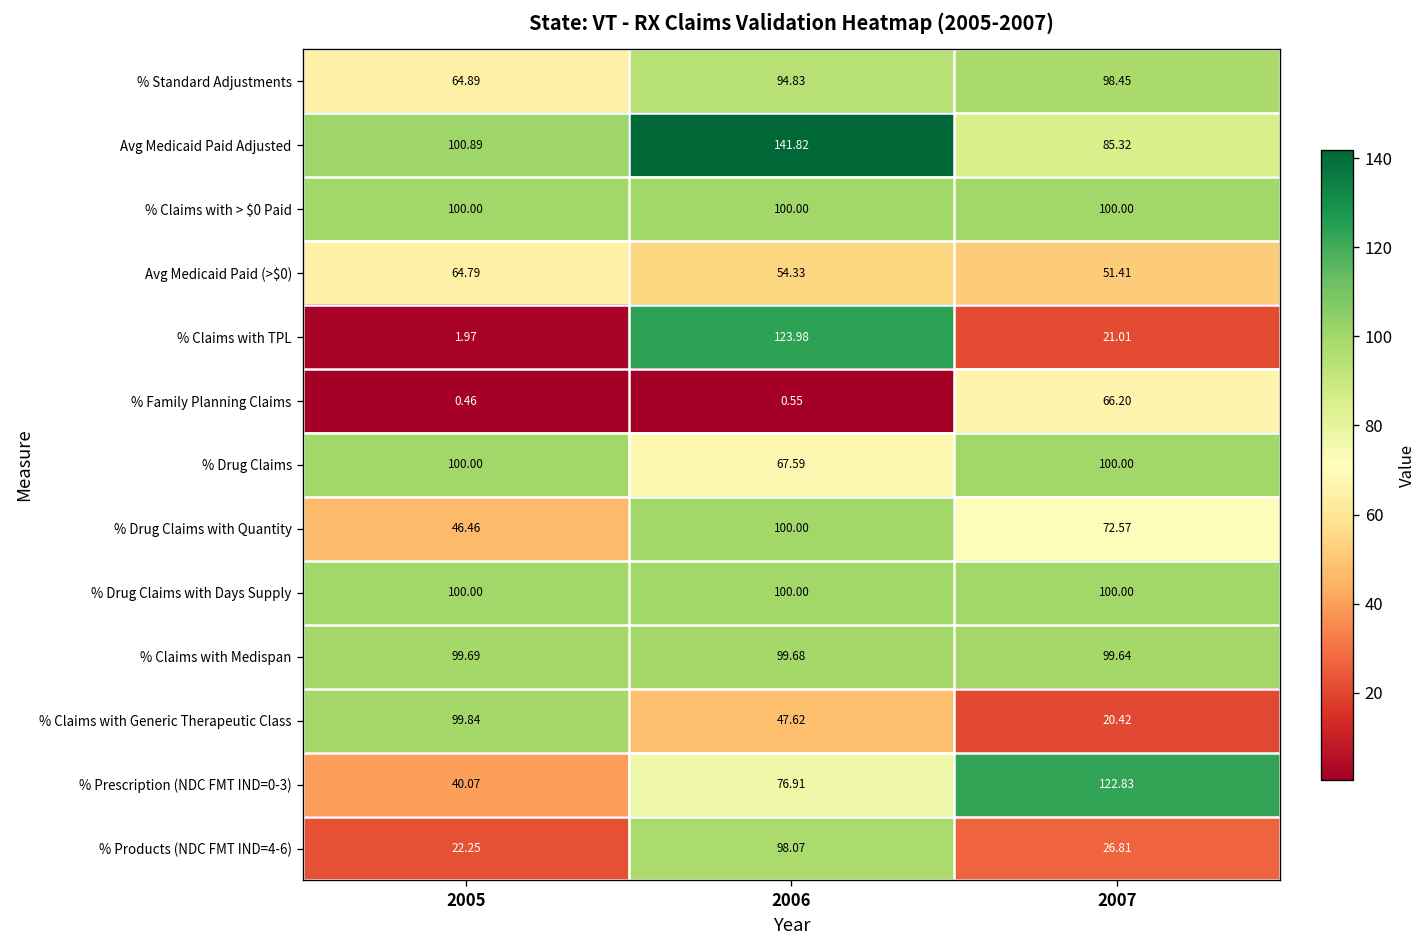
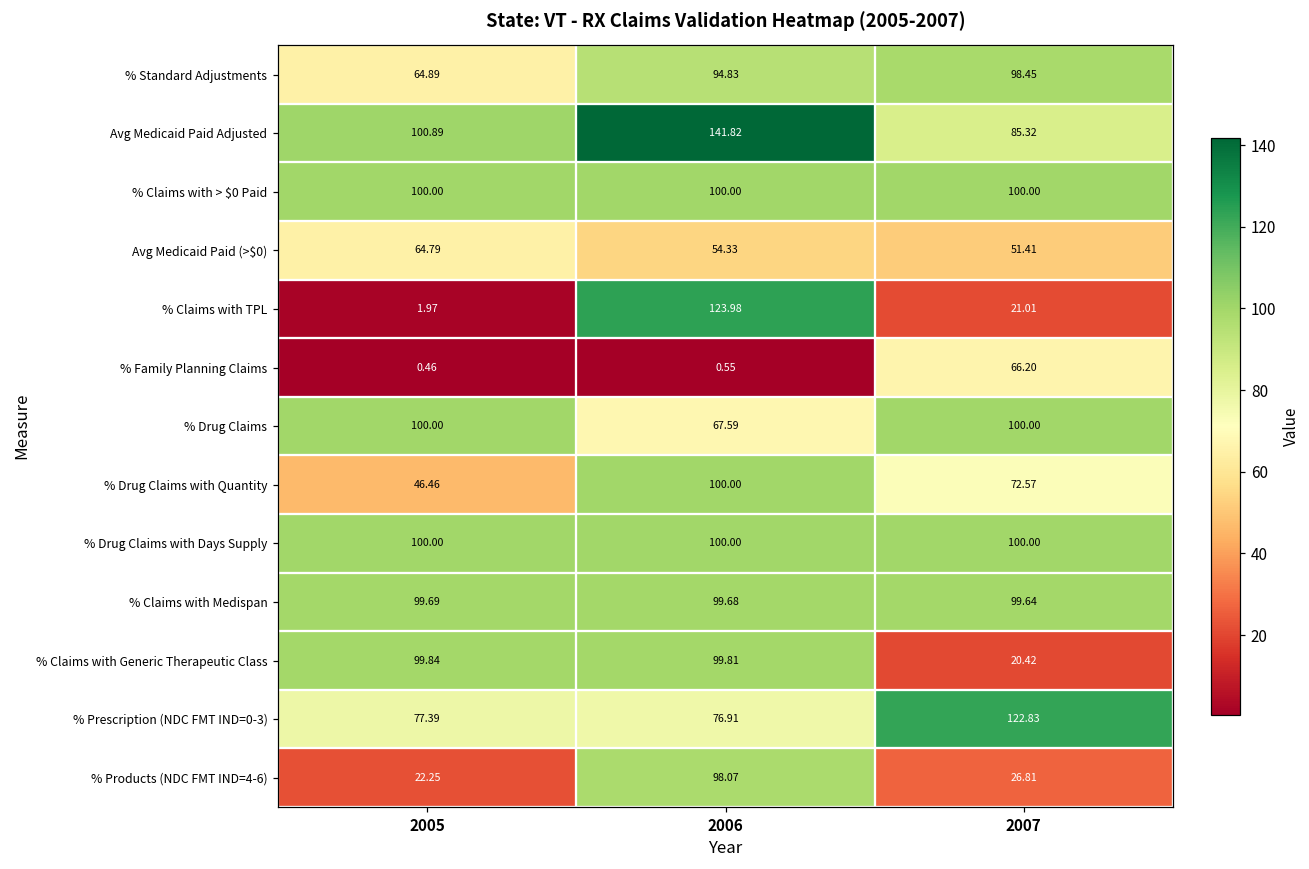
  {
    "% Standard Adjustments": {
      "2005": 64.89,
      "2006": 94.83,
      "2007": 98.45
    },
    "Avg Medicaid Paid Adjusted": {
      "2005": 100.89,
      "2006": 141.82,
      "2007": 85.32
    },
    "% Claims with > $0 Paid": {
      "2005": 100.00,
      "2006": 100.00,
      "2007": 100.00
    },
    "Avg Medicaid Paid (>$0)": {
      "2005": 64.79,
      "2006": 54.33,
      "2007": 51.41
    },
    "% Claims with TPL": {
      "2005": 1.97,
      "2006": 123.98,
      "2007": 21.01
    },
    "% Family Planning Claims": {
      "2005": 0.46,
      "2006": 0.55,
      "2007": 66.20
    },
    "% Drug Claims": {
      "2005": 100.00,
      "2006": 67.59,
      "2007": 100.00
    },
    "% Drug Claims with Quantity": {
      "2005": 46.46,
      "2006": 100.00,
      "2007": 72.57
    },
    "% Drug Claims with Days Supply": {
      "2005": 100.00,
      "2006": 100.00,
      "2007": 100.00
    },
    "% Claims with Medispan": {
      "2005": 99.69,
      "2006": 99.68,
      "2007": 99.64
    },
    "% Claims with Generic Therapeutic Class": {
      "2005": 99.84,
-     "2006": 47.62,
+     "2006": 99.81,
      "2007": 20.42
    },
    "% Prescription (NDC FMT IND=0-3)": {
-     "2005": 40.07,
+     "2005": 77.39,
      "2006": 76.91,
      "2007": 122.83
    },
    "% Products (NDC FMT IND=4-6)": {
      "2005": 22.25,
      "2006": 98.07,
      "2007": 26.81
    }
  }
